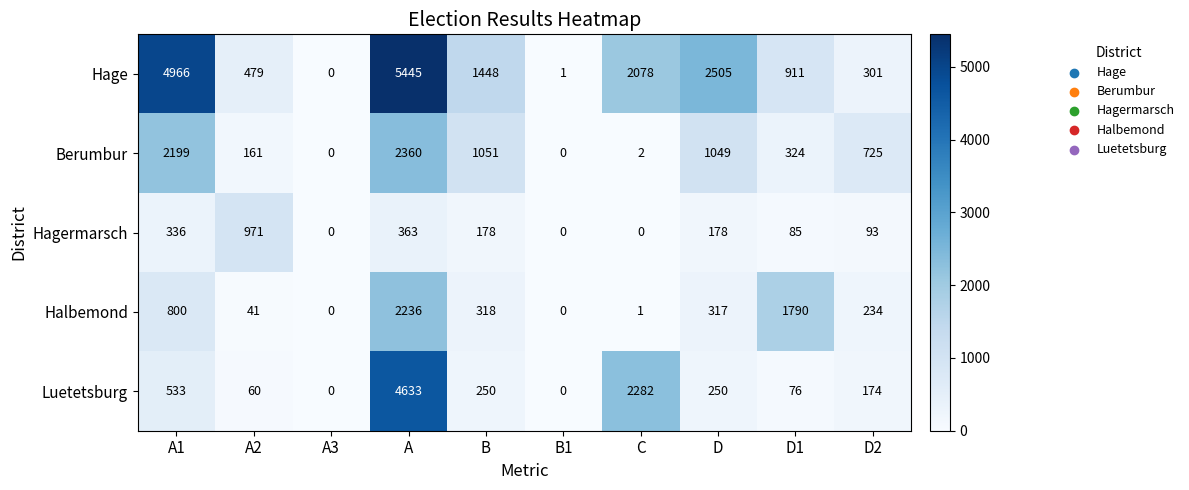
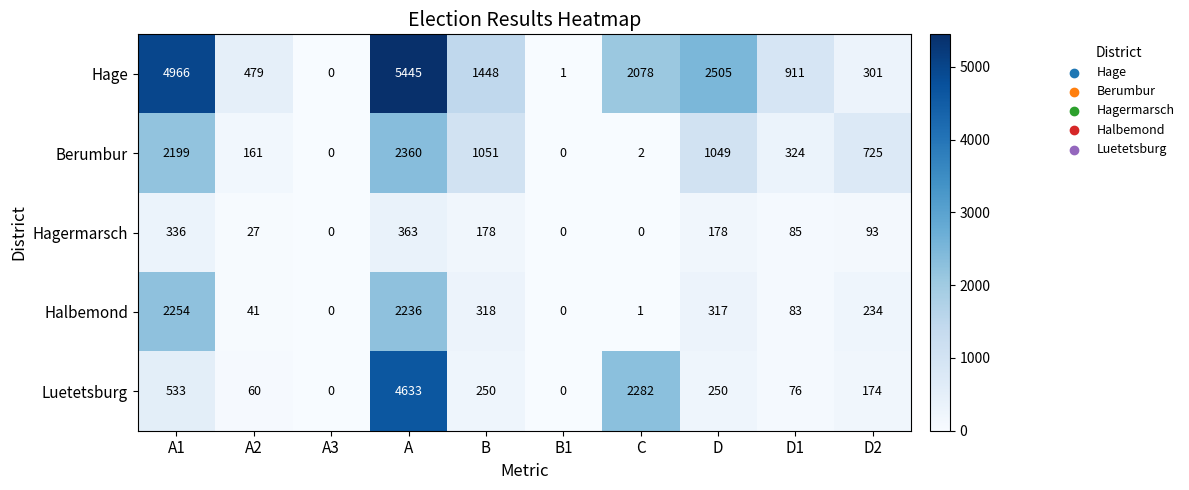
  {
    "Hage": {
      "A1": 4966,
      "A2": 479,
      "A3": 0,
      "A": 5445,
      "B": 1448,
      "B1": 1,
      "C": 2078,
      "D": 2505,
      "D1": 911,
      "D2": 301
    },
    "Berumbur": {
      "A1": 2199,
      "A2": 161,
      "A3": 0,
      "A": 2360,
      "B": 1051,
      "B1": 0,
      "C": 2,
      "D": 1049,
      "D1": 324,
      "D2": 725
    },
    "Hagermarsch": {
      "A1": 336,
-     "A2": 971,
+     "A2": 27,
      "A3": 0,
      "A": 363,
      "B": 178,
      "B1": 0,
      "C": 0,
      "D": 178,
      "D1": 85,
      "D2": 93
    },
    "Halbemond": {
-     "A1": 800,
+     "A1": 2254,
      "A2": 41,
      "A3": 0,
      "A": 2236,
      "B": 318,
      "B1": 0,
      "C": 1,
      "D": 317,
-     "D1": 1790,
+     "D1": 83,
      "D2": 234
    },
    "Luetetsburg": {
      "A1": 533,
      "A2": 60,
      "A3": 0,
      "A": 4633,
      "B": 250,
      "B1": 0,
      "C": 2282,
      "D": 250,
      "D1": 76,
      "D2": 174
    }
  }
